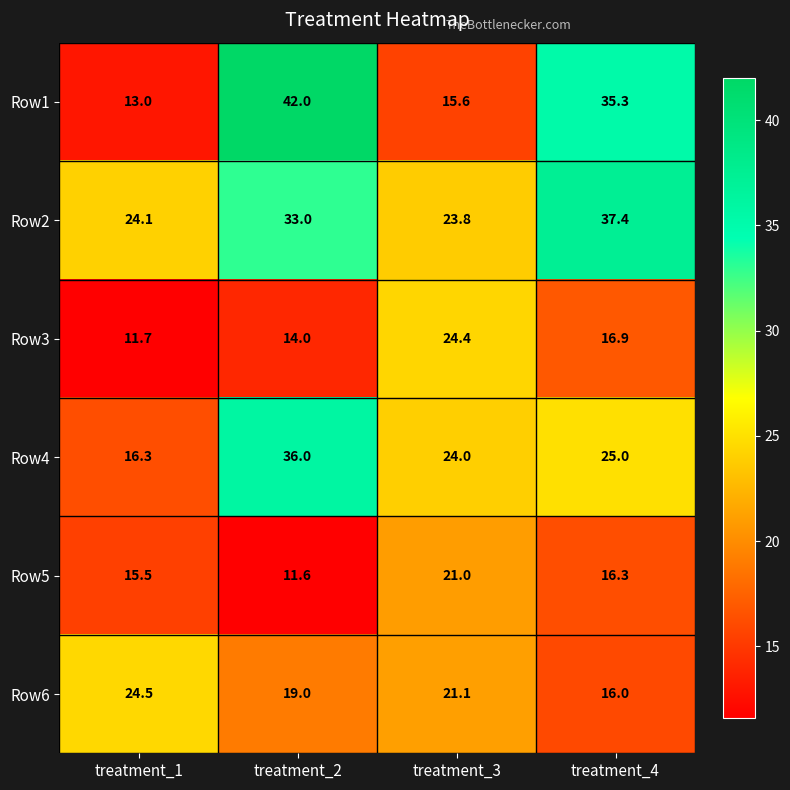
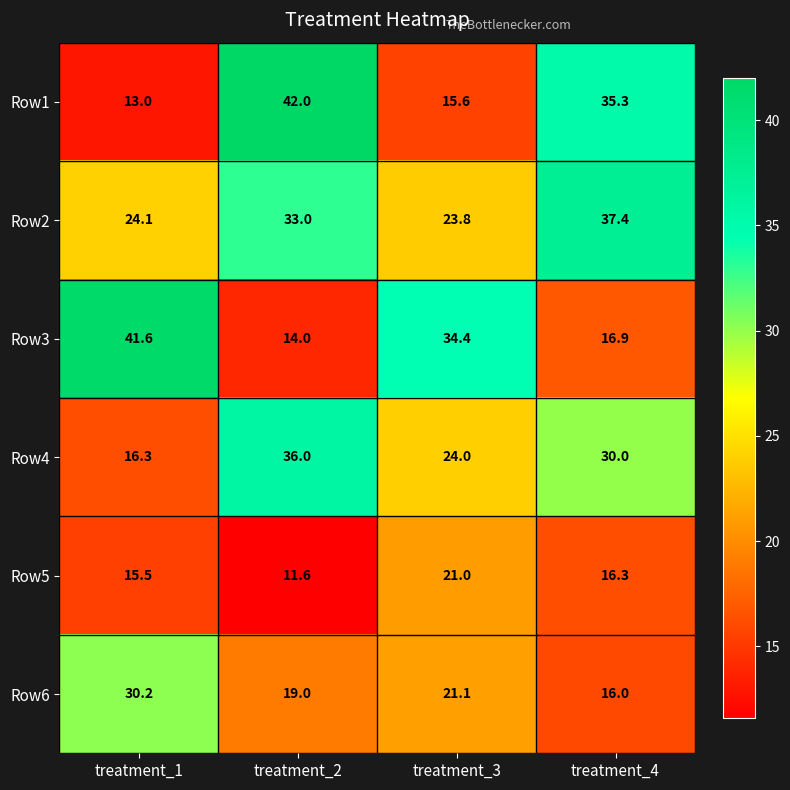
  {
    "Row1": {
      "treatment_1": 13.0,
      "treatment_2": 42.0,
      "treatment_3": 15.6,
      "treatment_4": 35.3
    },
    "Row2": {
      "treatment_1": 24.1,
      "treatment_2": 33.0,
      "treatment_3": 23.8,
      "treatment_4": 37.4
    },
    "Row3": {
-     "treatment_1": 11.7,
+     "treatment_1": 41.6,
      "treatment_2": 14.0,
-     "treatment_3": 24.4,
+     "treatment_3": 34.4,
      "treatment_4": 16.9
    },
    "Row4": {
      "treatment_1": 16.3,
      "treatment_2": 36.0,
      "treatment_3": 24.0,
-     "treatment_4": 25.0
+     "treatment_4": 30.0
    },
    "Row5": {
      "treatment_1": 15.5,
      "treatment_2": 11.6,
      "treatment_3": 21.0,
      "treatment_4": 16.3
    },
    "Row6": {
-     "treatment_1": 24.5,
+     "treatment_1": 30.2,
      "treatment_2": 19.0,
      "treatment_3": 21.1,
      "treatment_4": 16.0
    }
  }
